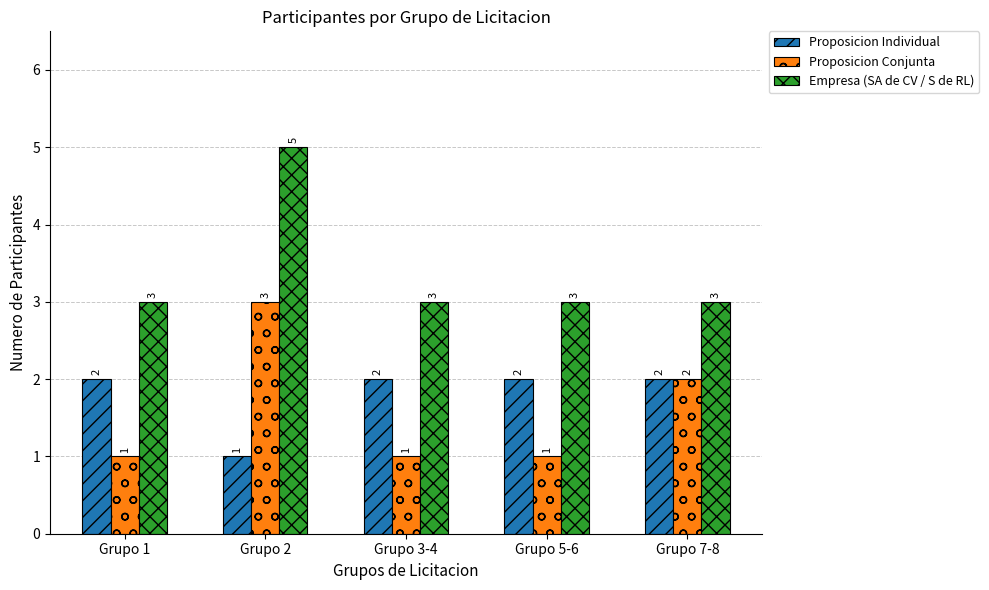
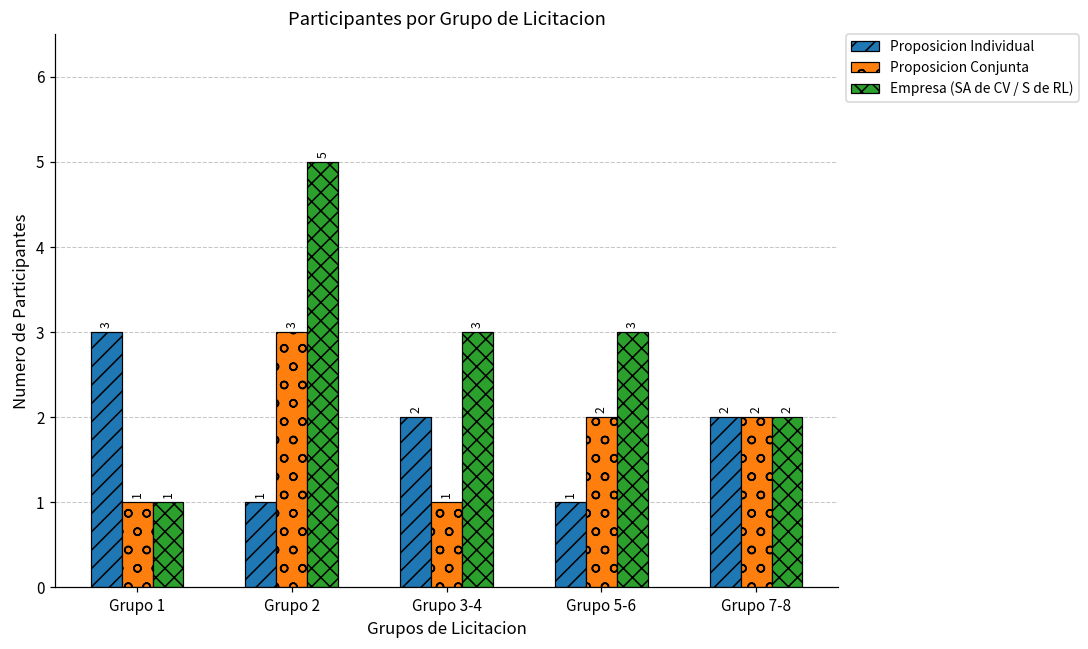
  {
    "Proposicion Individual": {
-     "Grupo 1": 2,
+     "Grupo 1": 3,
      "Grupo 2": 1,
      "Grupo 3-4": 2,
-     "Grupo 5-6": 2,
+     "Grupo 5-6": 1,
      "Grupo 7-8": 2
    },
    "Proposicion Conjunta": {
      "Grupo 1": 1,
      "Grupo 2": 3,
      "Grupo 3-4": 1,
-     "Grupo 5-6": 1,
+     "Grupo 5-6": 2,
      "Grupo 7-8": 2
    },
    "Empresa (SA de CV / S de RL)": {
-     "Grupo 1": 3,
+     "Grupo 1": 1,
      "Grupo 2": 5,
      "Grupo 3-4": 3,
      "Grupo 5-6": 3,
-     "Grupo 7-8": 3
+     "Grupo 7-8": 2
    }
  }
